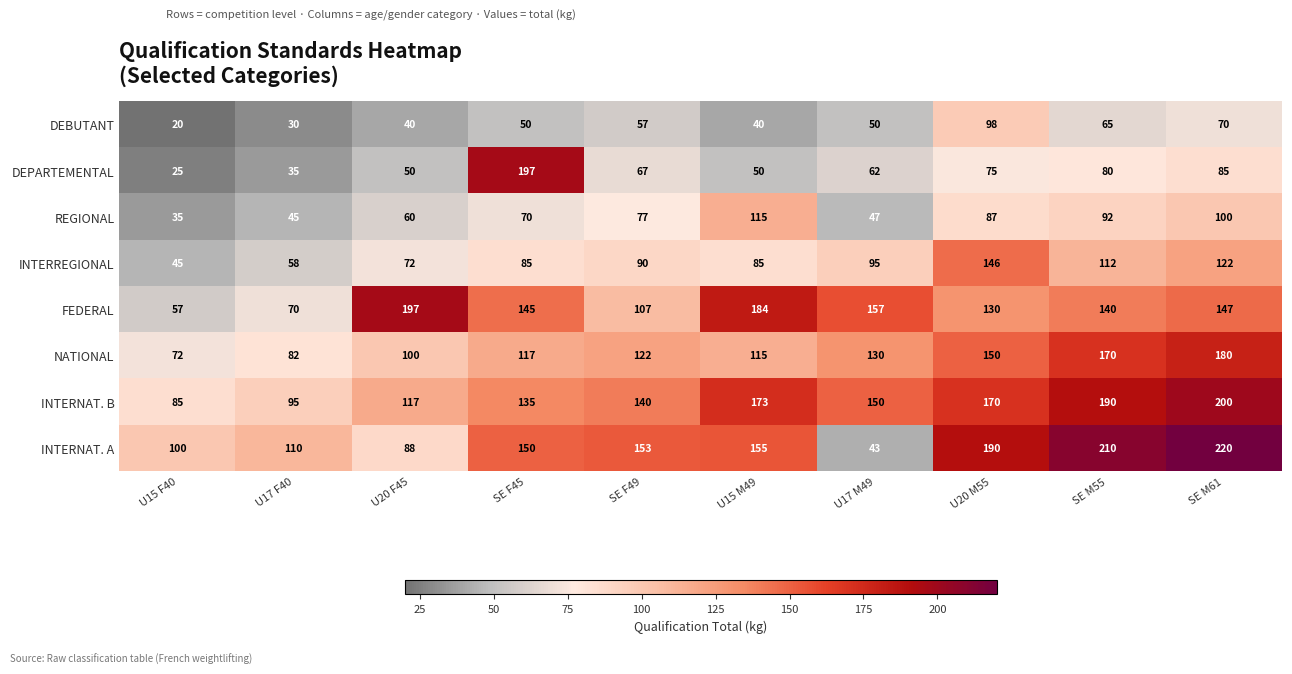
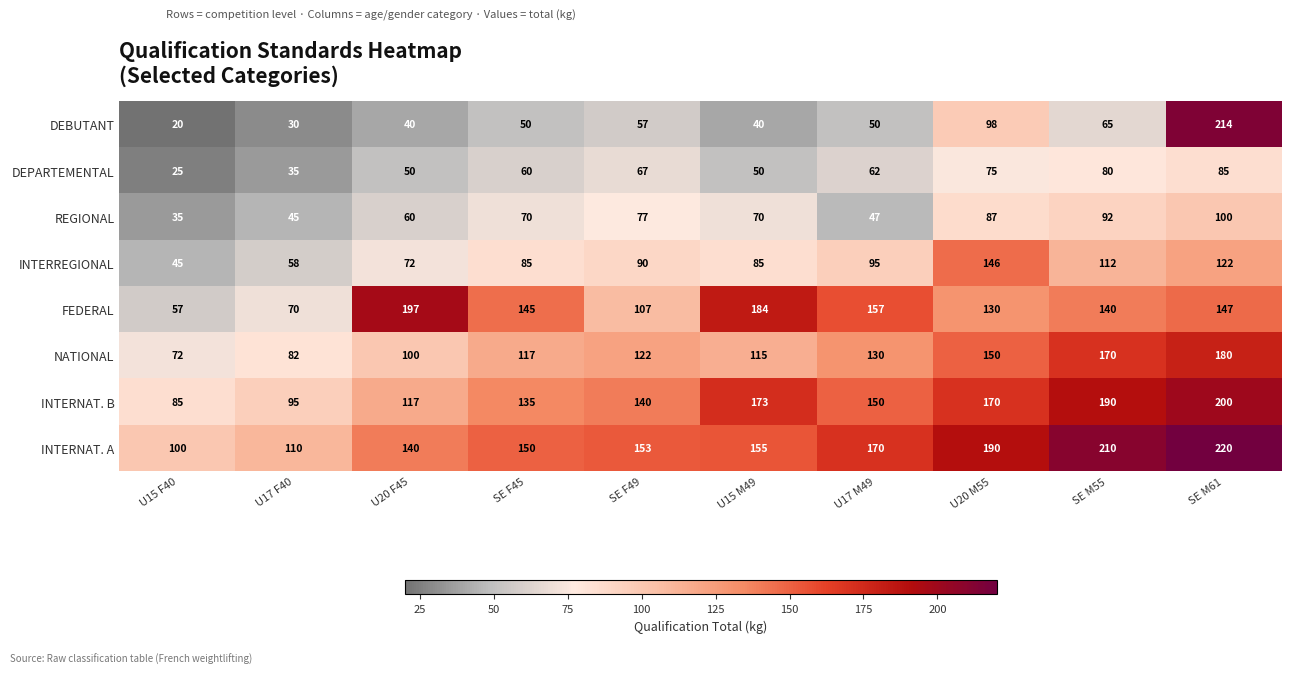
  {
    "DEBUTANT": {
      "U15 F40": 20,
      "U17 F40": 30,
      "U20 F45": 40,
      "SE F45": 50,
      "SE F49": 57,
      "U15 M49": 40,
      "U17 M49": 50,
      "U20 M55": 98,
      "SE M55": 65,
-     "SE M61": 70
+     "SE M61": 214
    },
    "DEPARTEMENTAL": {
      "U15 F40": 25,
      "U17 F40": 35,
      "U20 F45": 50,
-     "SE F45": 197,
+     "SE F45": 60,
      "SE F49": 67,
      "U15 M49": 50,
      "U17 M49": 62,
      "U20 M55": 75,
      "SE M55": 80,
      "SE M61": 85
    },
    "REGIONAL": {
      "U15 F40": 35,
      "U17 F40": 45,
      "U20 F45": 60,
      "SE F45": 70,
      "SE F49": 77,
-     "U15 M49": 115,
+     "U15 M49": 70,
      "U17 M49": 47,
      "U20 M55": 87,
      "SE M55": 92,
      "SE M61": 100
    },
    "INTERREGIONAL": {
      "U15 F40": 45,
      "U17 F40": 58,
      "U20 F45": 72,
      "SE F45": 85,
      "SE F49": 90,
      "U15 M49": 85,
      "U17 M49": 95,
      "U20 M55": 146,
      "SE M55": 112,
      "SE M61": 122
    },
    "FEDERAL": {
      "U15 F40": 57,
      "U17 F40": 70,
      "U20 F45": 197,
      "SE F45": 145,
      "SE F49": 107,
      "U15 M49": 184,
      "U17 M49": 157,
      "U20 M55": 130,
      "SE M55": 140,
      "SE M61": 147
    },
    "NATIONAL": {
      "U15 F40": 72,
      "U17 F40": 82,
      "U20 F45": 100,
      "SE F45": 117,
      "SE F49": 122,
      "U15 M49": 115,
      "U17 M49": 130,
      "U20 M55": 150,
      "SE M55": 170,
      "SE M61": 180
    },
    "INTERNAT. B": {
      "U15 F40": 85,
      "U17 F40": 95,
      "U20 F45": 117,
      "SE F45": 135,
      "SE F49": 140,
      "U15 M49": 173,
      "U17 M49": 150,
      "U20 M55": 170,
      "SE M55": 190,
      "SE M61": 200
    },
    "INTERNAT. A": {
      "U15 F40": 100,
      "U17 F40": 110,
-     "U20 F45": 88,
+     "U20 F45": 140,
      "SE F45": 150,
      "SE F49": 153,
      "U15 M49": 155,
-     "U17 M49": 43,
+     "U17 M49": 170,
      "U20 M55": 190,
      "SE M55": 210,
      "SE M61": 220
    }
  }
